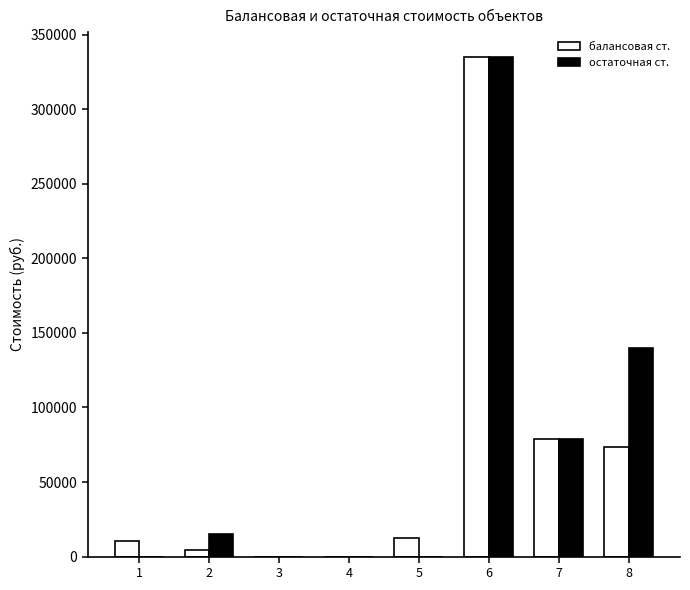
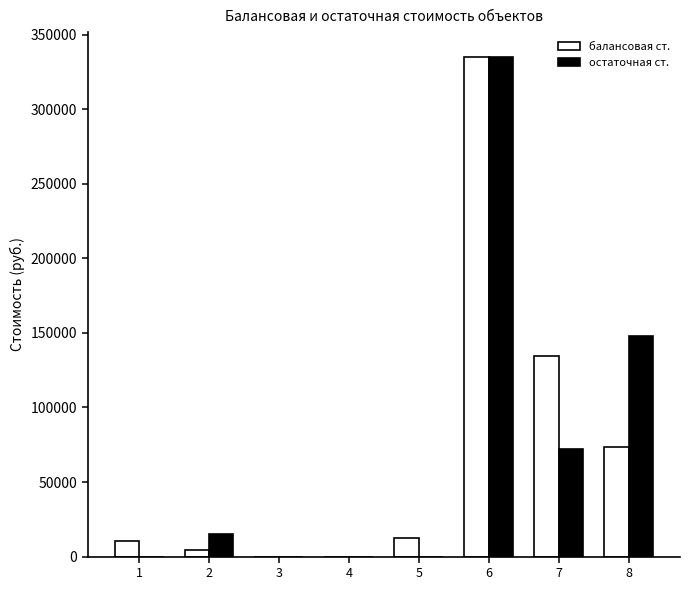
  {
    "балансовая ст.": {
      "1": 11000,
      "2": 4000,
      "5": 13000,
      "6": 335000,
-     "7": 79000,
+     "7": 134000,
      "8": 74000
    },
    "остаточная ст.": {
      "1": 0,
      "2": 15000,
      "3": 0,
      "4": 0,
      "5": 0,
      "6": 335000,
-     "7": 79000,
-     "8": 140000
+     "7": 72000,
+     "8": 148000
    }
  }
